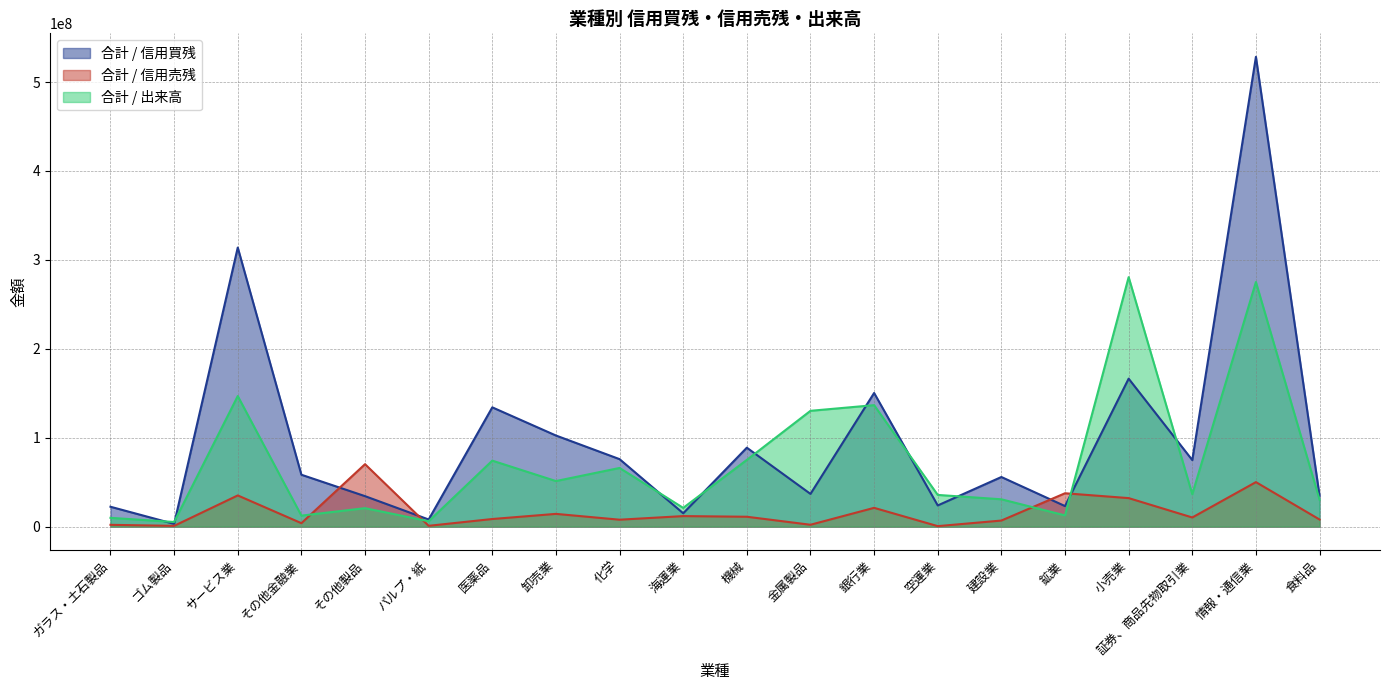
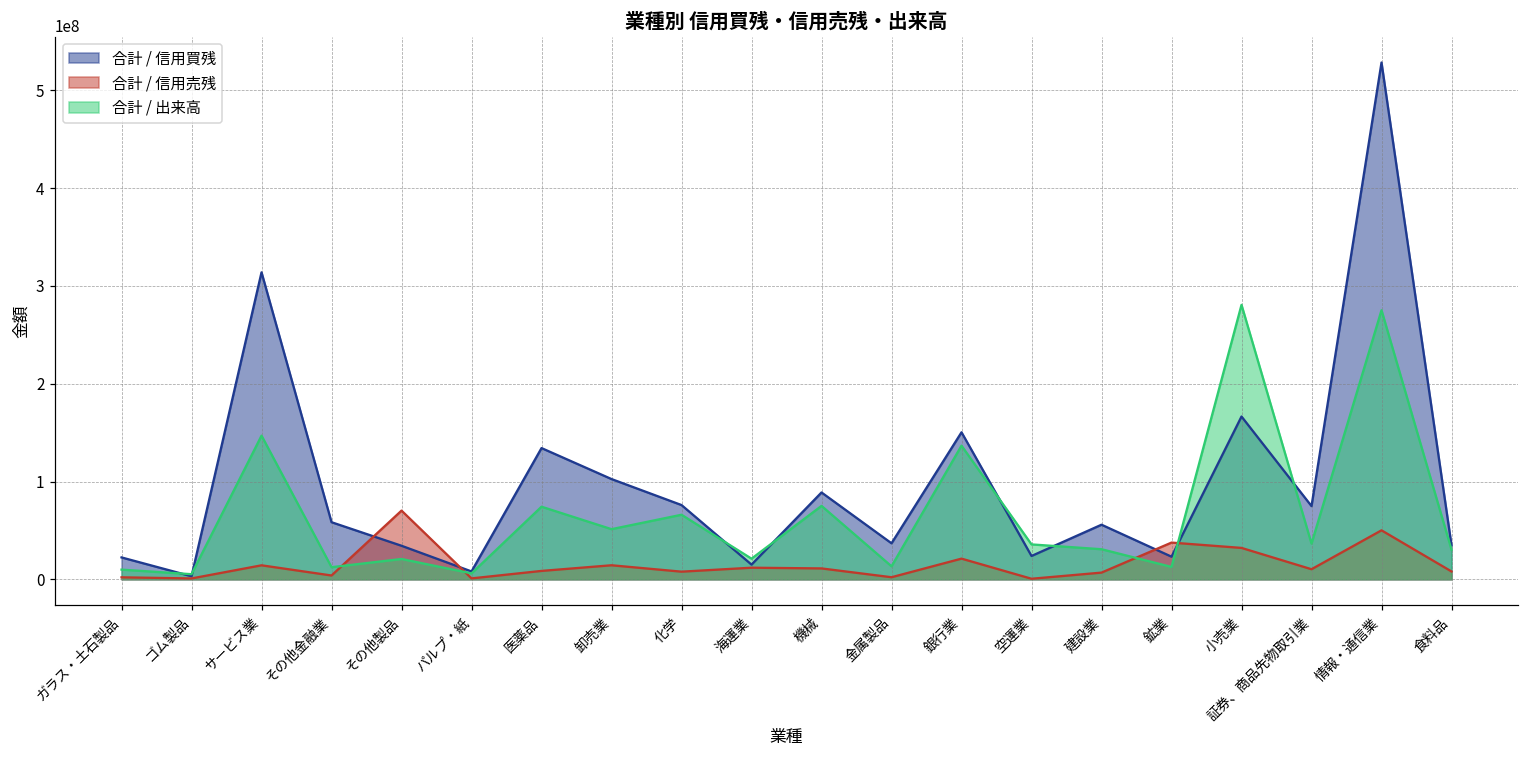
  {
    "合計 / 信用買残": {
      "ガラス・土石製品": 20000000,
      "サービス業": 310000000,
      "その他金融業": 60000000,
      "その他製品": 30000000,
      "医薬品": 130000000,
      "卸売業": 100000000,
      "化学": 80000000,
      "海運業": 20000000,
      "機械": 90000000,
      "金属製品": 40000000,
      "銀行業": 150000000,
      "空運業": 20000000,
      "建設業": 60000000,
      "鉱業": 20000000,
      "小売業": 170000000,
      "証券、商品先物取引業": 70000000,
      "情報・通信業": 530000000,
      "食料品": 30000000
    },
    "合計 / 信用売残": {
      "ガラス・土石製品": 0,
-     "サービス業": 40000000,
+     "サービス業": 10000000,
      "その他金融業": 0,
      "その他製品": 70000000,
      "パルプ・紙": 0,
      "医薬品": 10000000,
      "卸売業": 10000000,
      "化学": 10000000,
      "海運業": 10000000,
      "機械": 10000000,
      "金属製品": 0,
      "銀行業": 20000000,
      "空運業": 0,
      "建設業": 10000000,
      "鉱業": 40000000,
      "小売業": 30000000,
      "証券、商品先物取引業": 10000000,
      "情報・通信業": 50000000,
      "食料品": 10000000
    },
    "合計 / 出来高": {
      "ガラス・土石製品": 10000000,
      "サービス業": 150000000,
      "その他金融業": 10000000,
      "その他製品": 20000000,
      "医薬品": 70000000,
      "卸売業": 50000000,
      "化学": 70000000,
      "海運業": 20000000,
      "機械": 80000000,
-     "金属製品": 130000000,
+     "金属製品": 10000000,
      "銀行業": 140000000,
      "空運業": 40000000,
      "建設業": 30000000,
      "鉱業": 10000000,
      "小売業": 280000000,
      "証券、商品先物取引業": 40000000,
      "情報・通信業": 280000000,
      "食料品": 30000000
    }
  }
